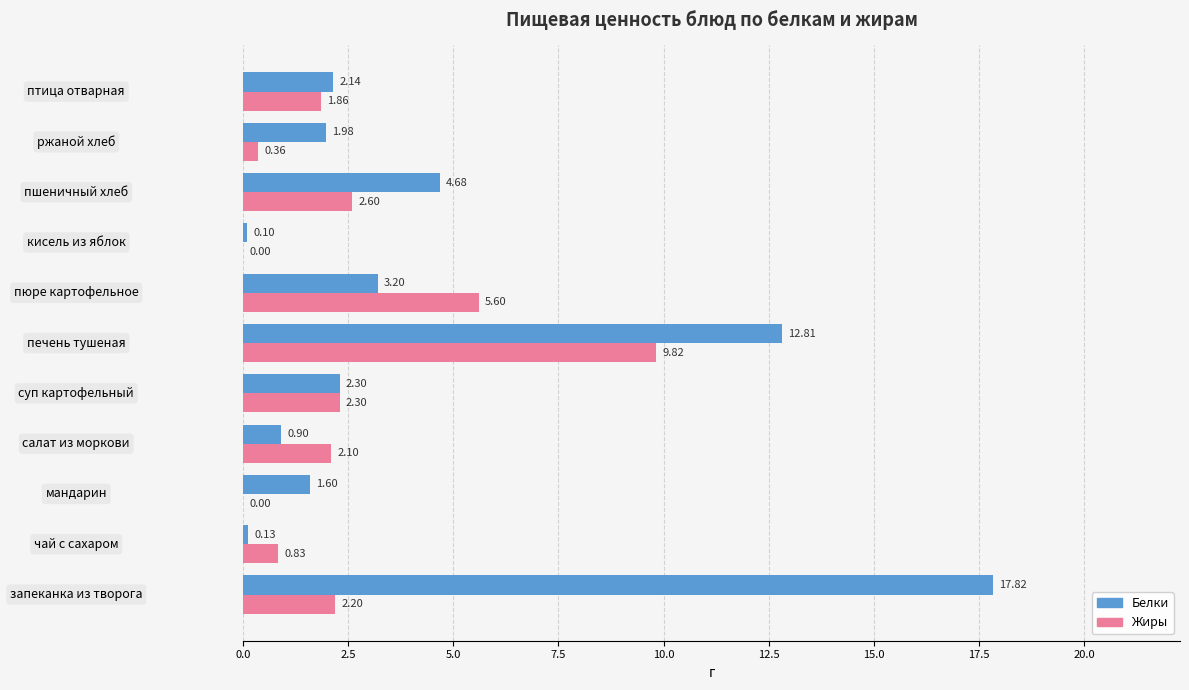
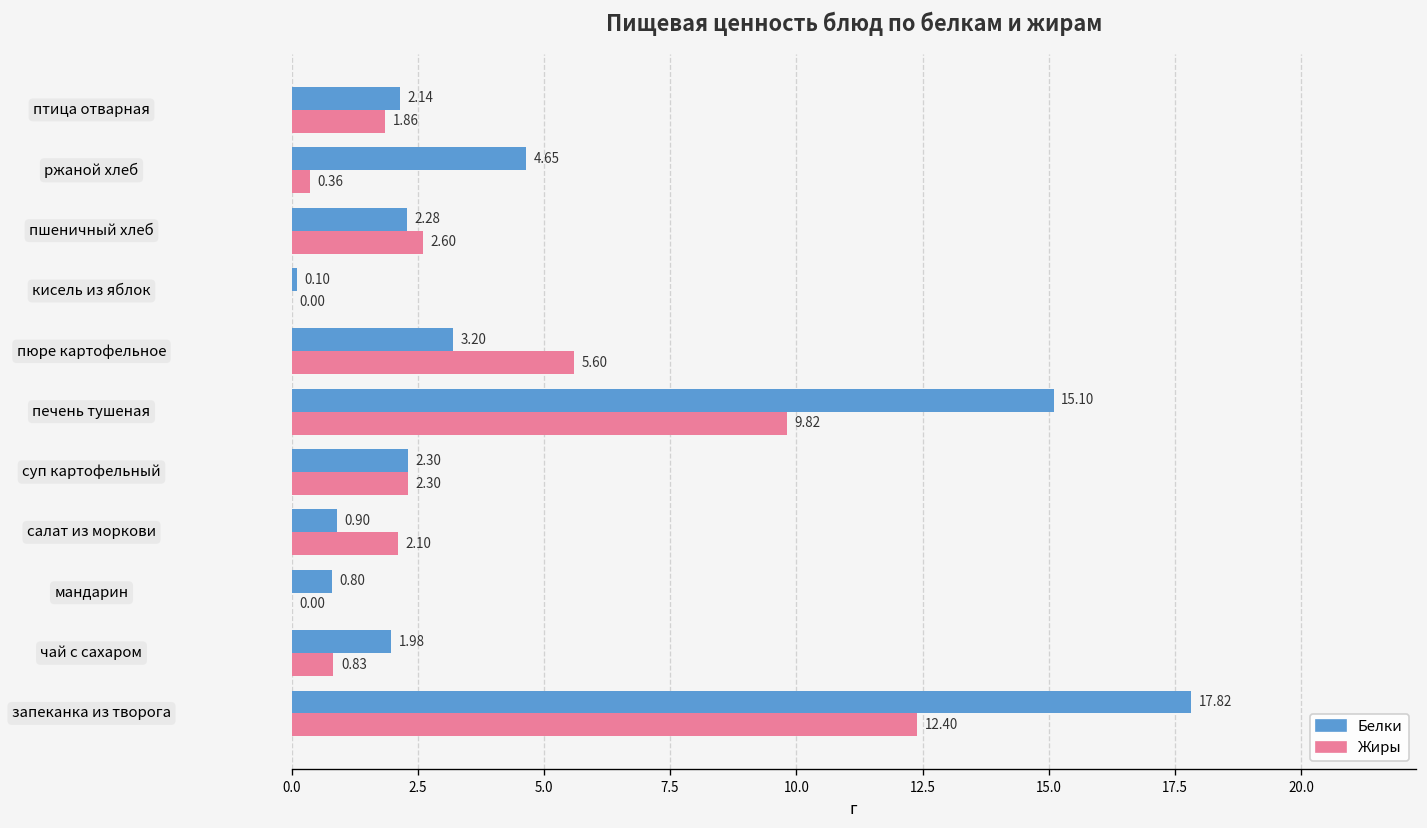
  {
    "Белки": {
      "птица отварная": 2.14,
-     "ржаной хлеб": 1.98,
-     "пшеничный хлеб": 4.68,
+     "ржаной хлеб": 4.65,
+     "пшеничный хлеб": 2.28,
      "кисель из яблок": 0.10,
      "пюре картофельное": 3.20,
-     "печень тушеная": 12.81,
+     "печень тушеная": 15.10,
      "суп картофельный": 2.30,
      "салат из моркови": 0.90,
-     "мандарин": 1.60,
-     "чай с сахаром": 0.13,
+     "мандарин": 0.80,
+     "чай с сахаром": 1.98,
      "запеканка из творога": 17.82
    },
    "Жиры": {
      "птица отварная": 1.86,
      "ржаной хлеб": 0.36,
      "пшеничный хлеб": 2.60,
      "кисель из яблок": 0.00,
      "пюре картофельное": 5.60,
      "печень тушеная": 9.82,
      "суп картофельный": 2.30,
      "салат из моркови": 2.10,
      "мандарин": 0.00,
      "чай с сахаром": 0.83,
-     "запеканка из творога": 2.20
+     "запеканка из творога": 12.40
    }
  }
